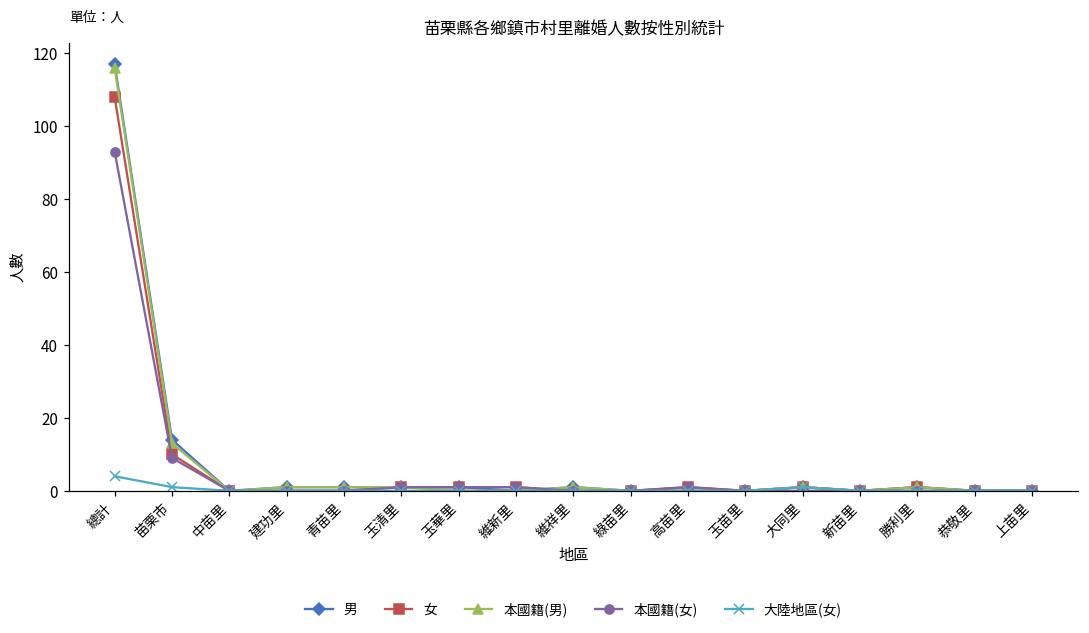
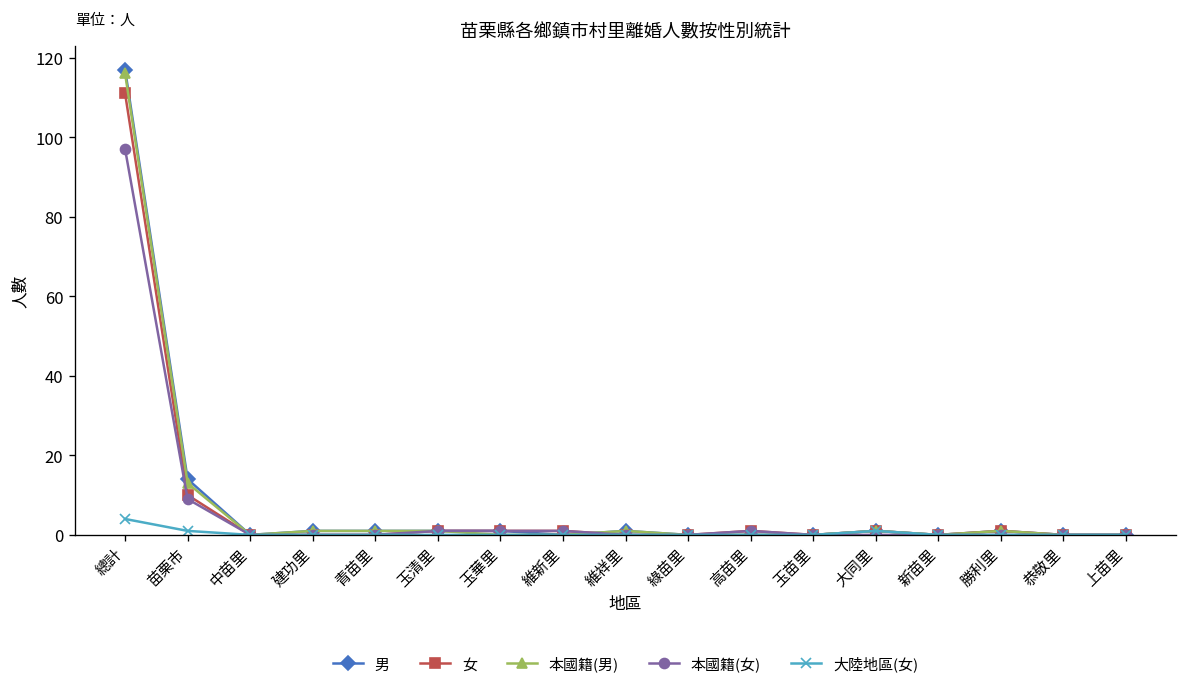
  {
    "女": {
-     "總計": 108,
+     "總計": 111,
      "苗栗市": 10
    },
    "本國籍(男)": {
      "總計": 116,
      "苗栗市": 13
    },
    "本國籍(女)": {
-     "總計": 93,
+     "總計": 97,
      "苗栗市": 9,
      "大同里": 0
    }
  }
